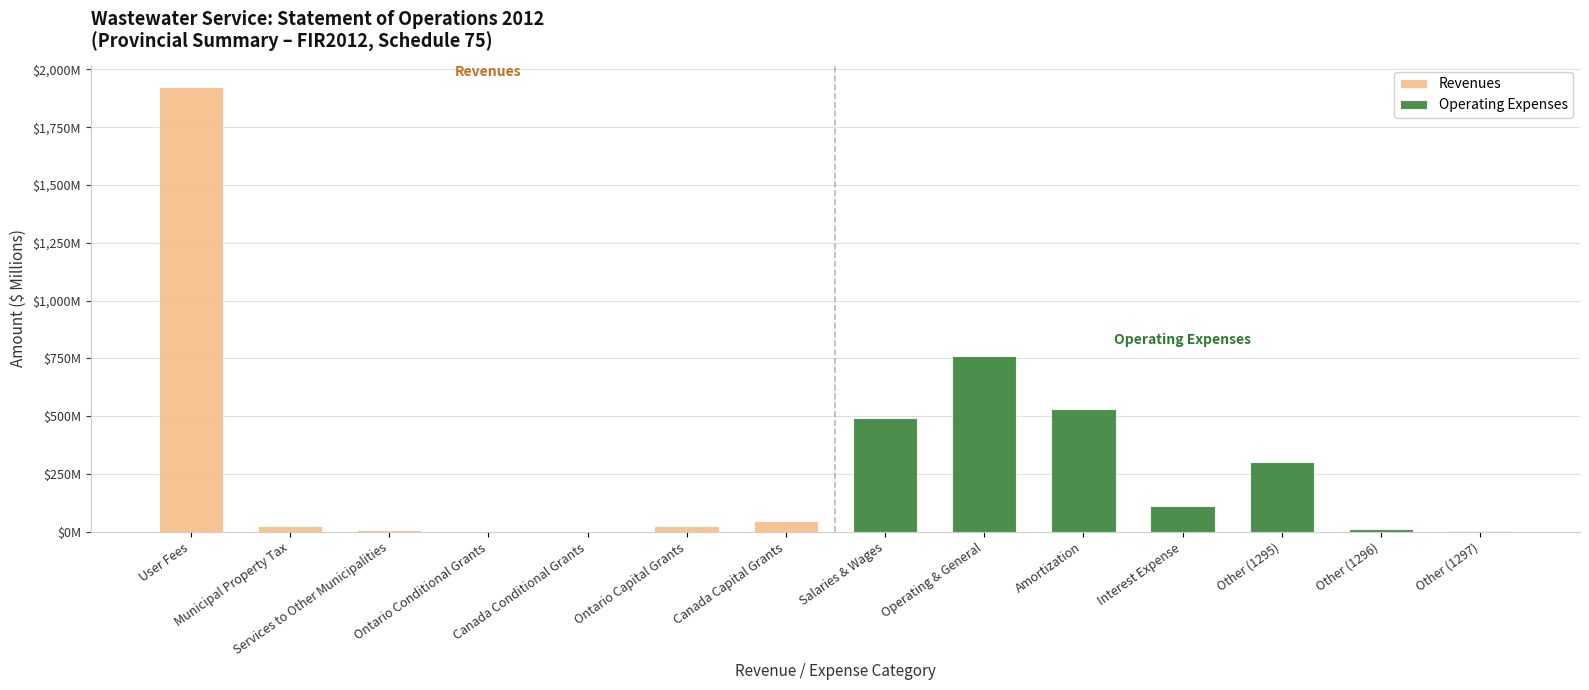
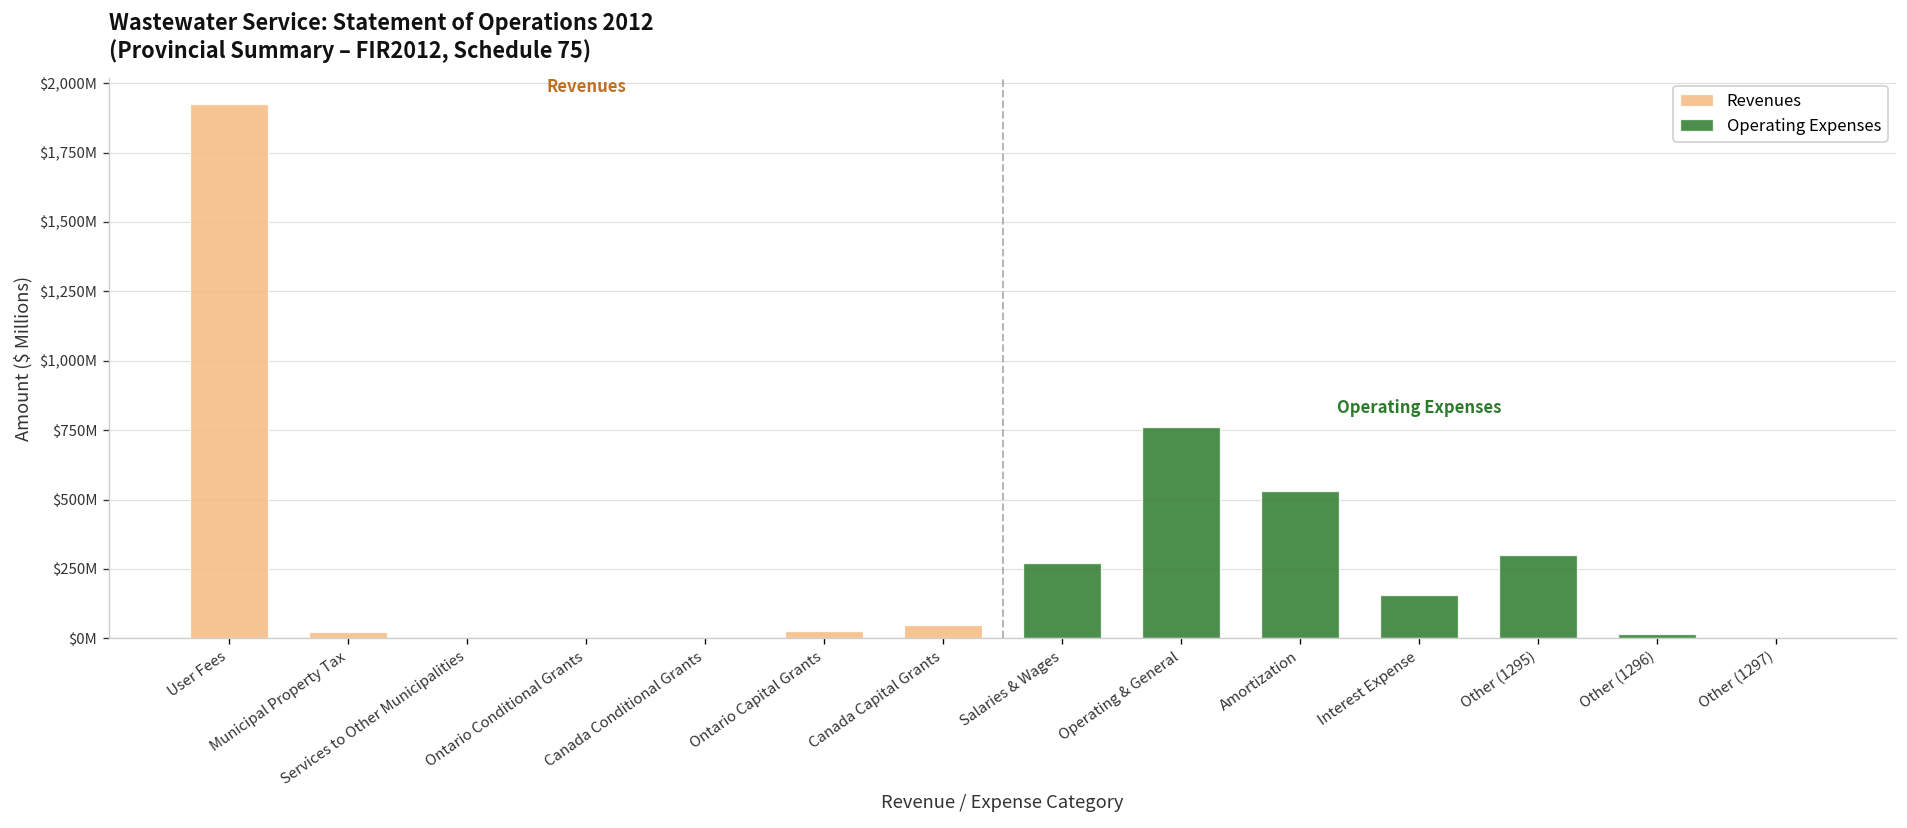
  {
    "Revenues": {
      "User Fees": "$1,920,000,000",
      "Municipal Property Tax": "$20,000,000",
      "Ontario Capital Grants": "$30,000,000",
      "Canada Capital Grants": "$50,000,000"
    },
    "Operating Expenses": {
-     "Salaries & Wages": "$490,000,000",
+     "Salaries & Wages": "$270,000,000",
      "Operating & General": "$760,000,000",
      "Amortization": "$530,000,000",
-     "Interest Expense": "$110,000,000",
+     "Interest Expense": "$150,000,000",
      "Other (1295)": "$300,000,000",
      "Other (1296)": "$10,000,000"
    }
  }
